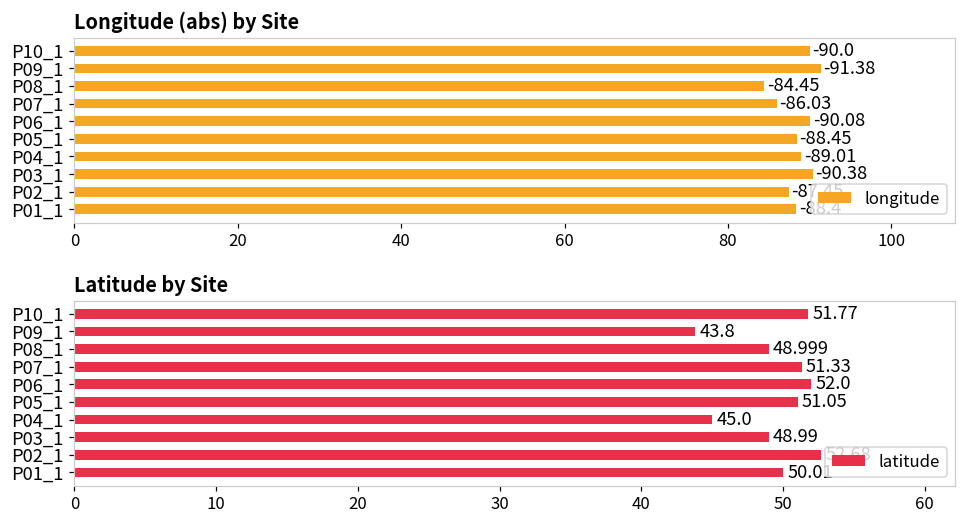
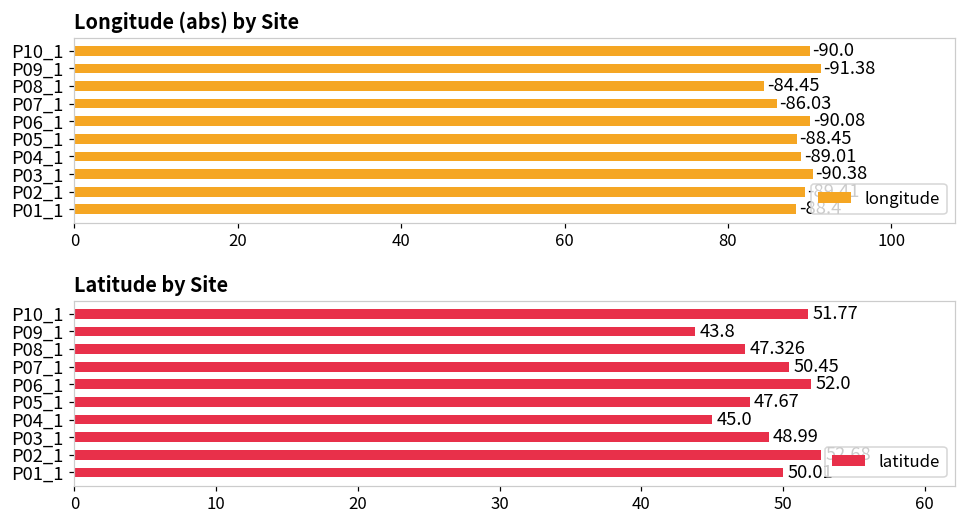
  {
    "Longitude (abs) by Site": {
-     "P02_1": 87
+     "P02_1": 89
    },
    "Latitude by Site": {
      "P10_1": 51.77,
      "P09_1": 43.8,
-     "P08_1": 48.999,
-     "P07_1": 51.33,
+     "P08_1": 47.326,
+     "P07_1": 50.45,
      "P06_1": 52.0,
-     "P05_1": 51.05,
+     "P05_1": 47.67,
      "P04_1": 45.0,
      "P03_1": 48.99
    }
  }
